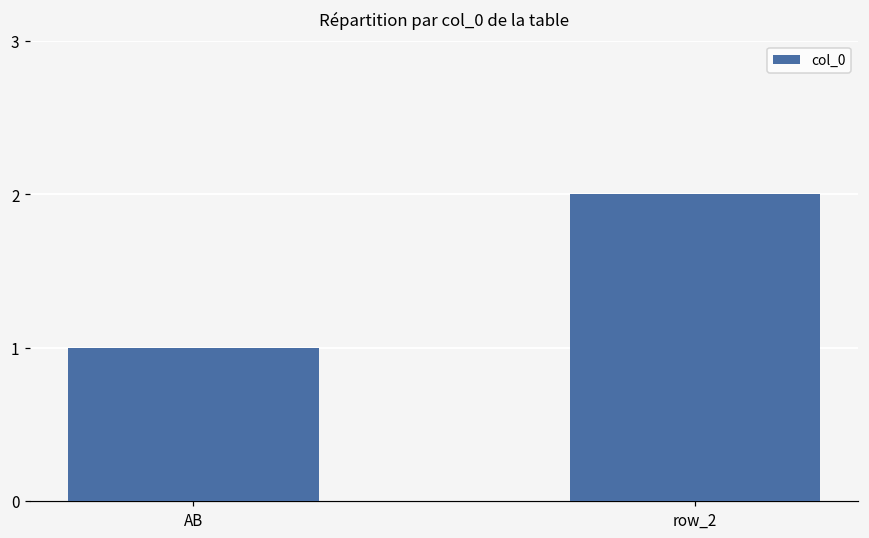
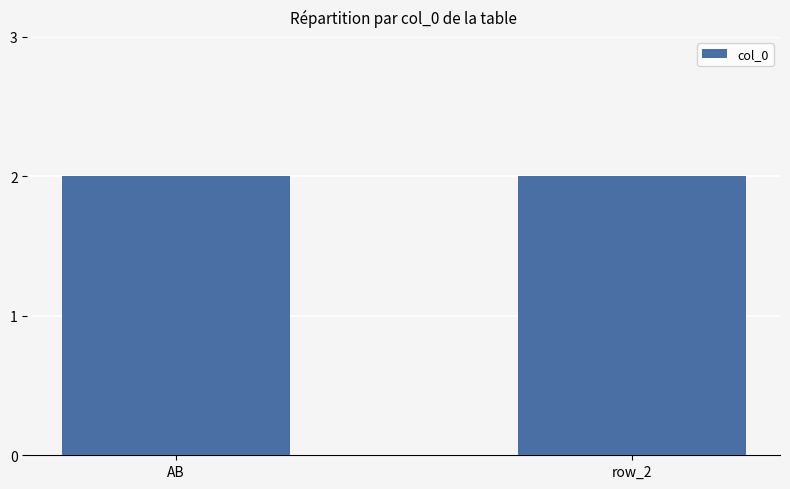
  {
-   "AB": 1,
+   "AB": 2,
    "row_2": 2
  }
